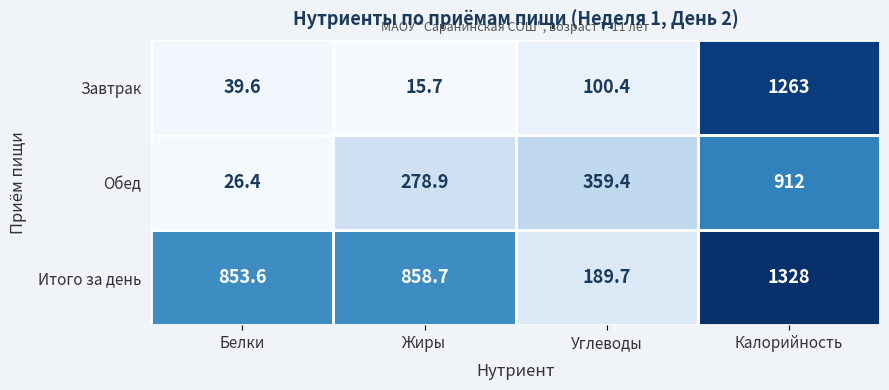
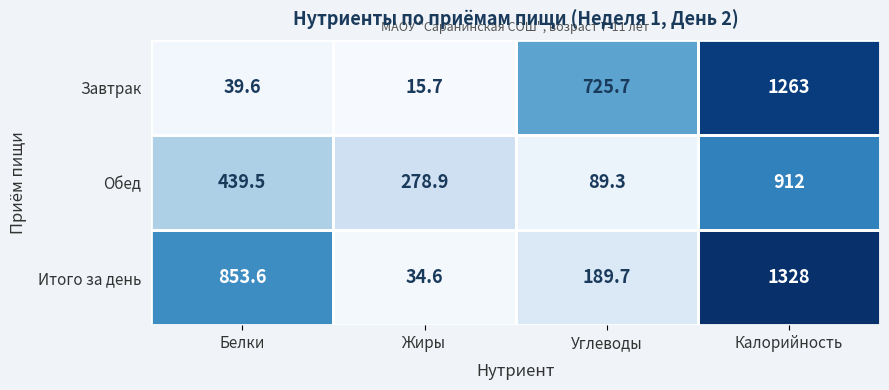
  {
    "Завтрак": {
      "Белки": 39.6,
      "Жиры": 15.7,
-     "Углеводы": 100.4,
+     "Углеводы": 725.7,
      "Калорийность": 1263
    },
    "Обед": {
-     "Белки": 26.4,
+     "Белки": 439.5,
      "Жиры": 278.9,
-     "Углеводы": 359.4,
+     "Углеводы": 89.3,
      "Калорийность": 912
    },
    "Итого за день": {
      "Белки": 853.6,
-     "Жиры": 858.7,
+     "Жиры": 34.6,
      "Углеводы": 189.7,
      "Калорийность": 1328
    }
  }
